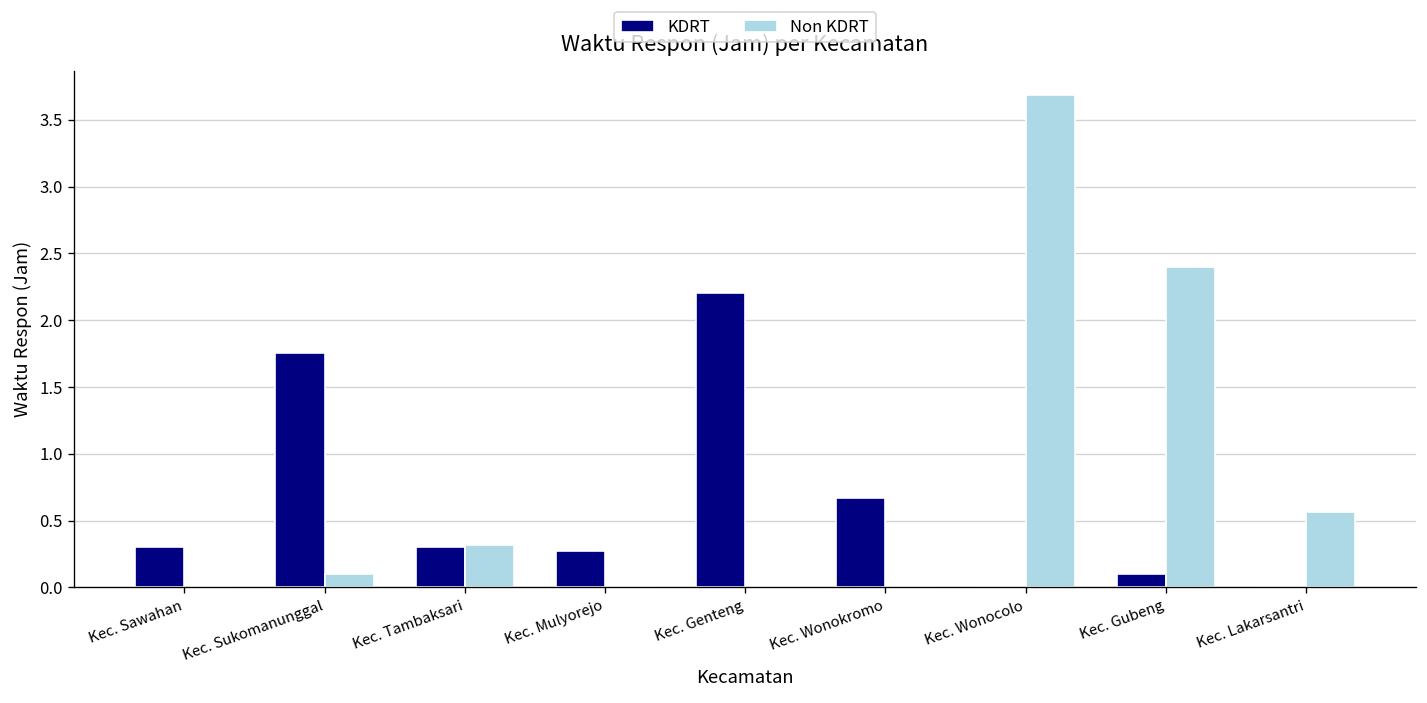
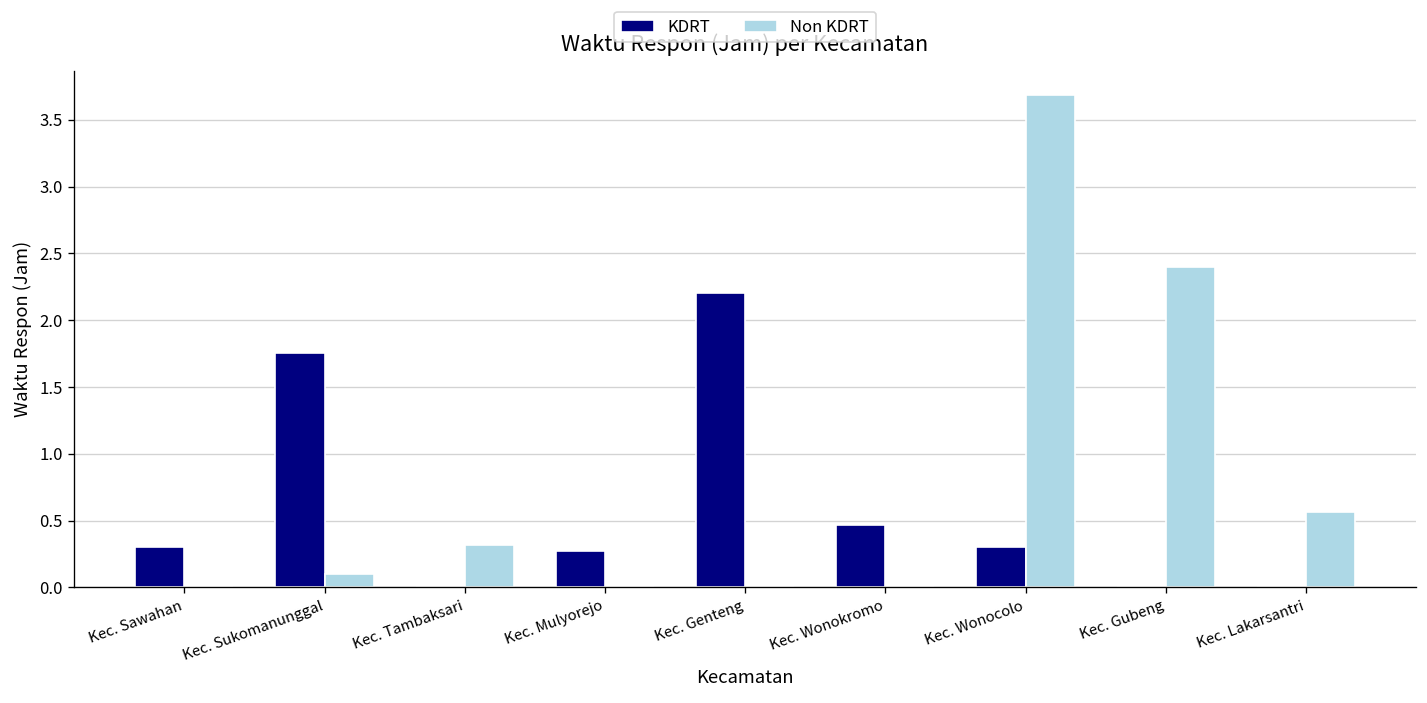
  {
    "KDRT": {
      "Kec. Sawahan": 0.30,
      "Kec. Sukomanunggal": 1.75,
-     "Kec. Tambaksari": 0.3,
+     "Kec. Tambaksari": 0.0,
      "Kec. Mulyorejo": 0.27,
      "Kec. Genteng": 2.20,
-     "Kec. Wonokromo": 0.67,
-     "Kec. Wonocolo": 0.0,
-     "Kec. Gubeng": 0.1,
+     "Kec. Wonokromo": 0.46,
+     "Kec. Wonocolo": 0.3,
+     "Kec. Gubeng": 0.0,
      "Kec. Lakarsantri": 0.00
    },
    "Non KDRT": {
      "Kec. Sawahan": 0.00,
      "Kec. Sukomanunggal": 0.10,
      "Kec. Tambaksari": 0.32,
      "Kec. Mulyorejo": 0.00,
      "Kec. Genteng": 0.00,
      "Kec. Wonokromo": 0.00,
      "Kec. Wonocolo": 3.68,
      "Kec. Gubeng": 2.40,
      "Kec. Lakarsantri": 0.57
    }
  }
